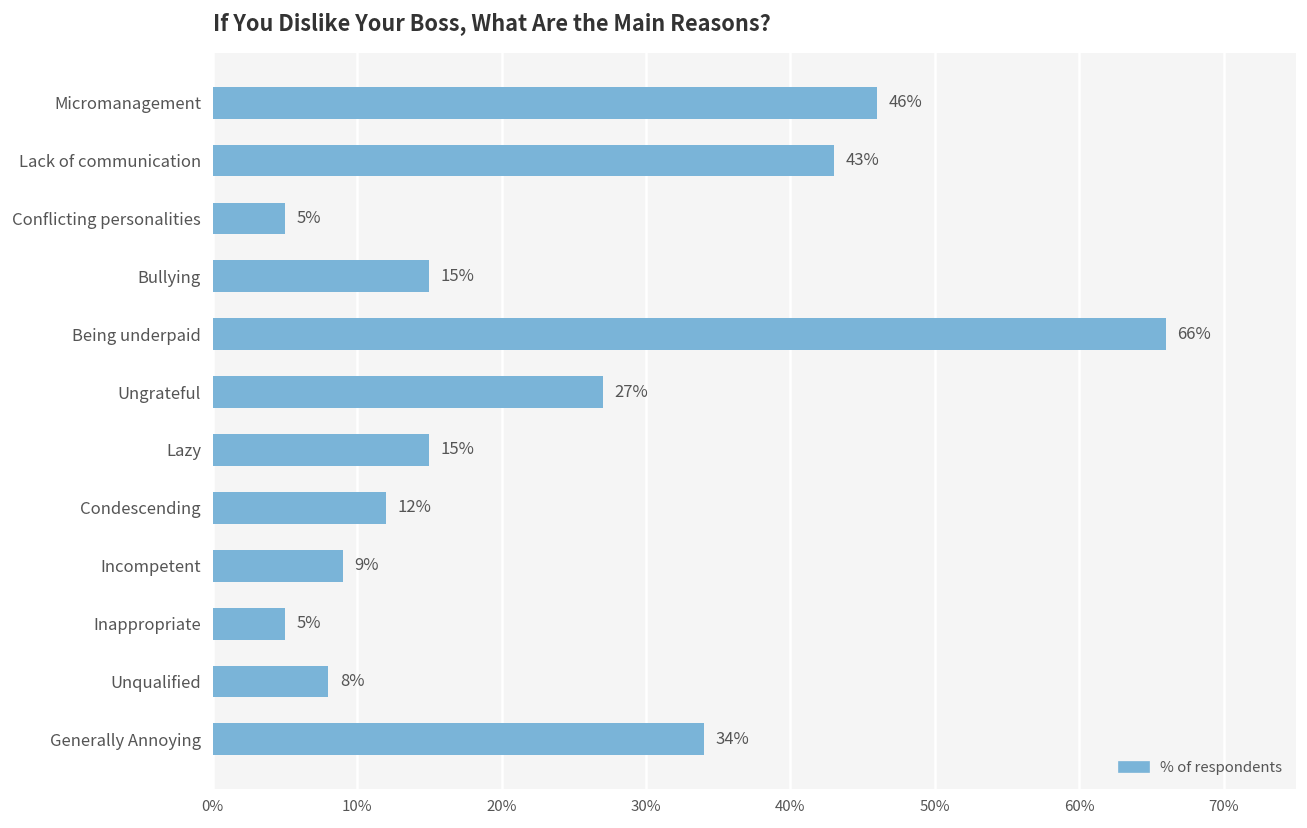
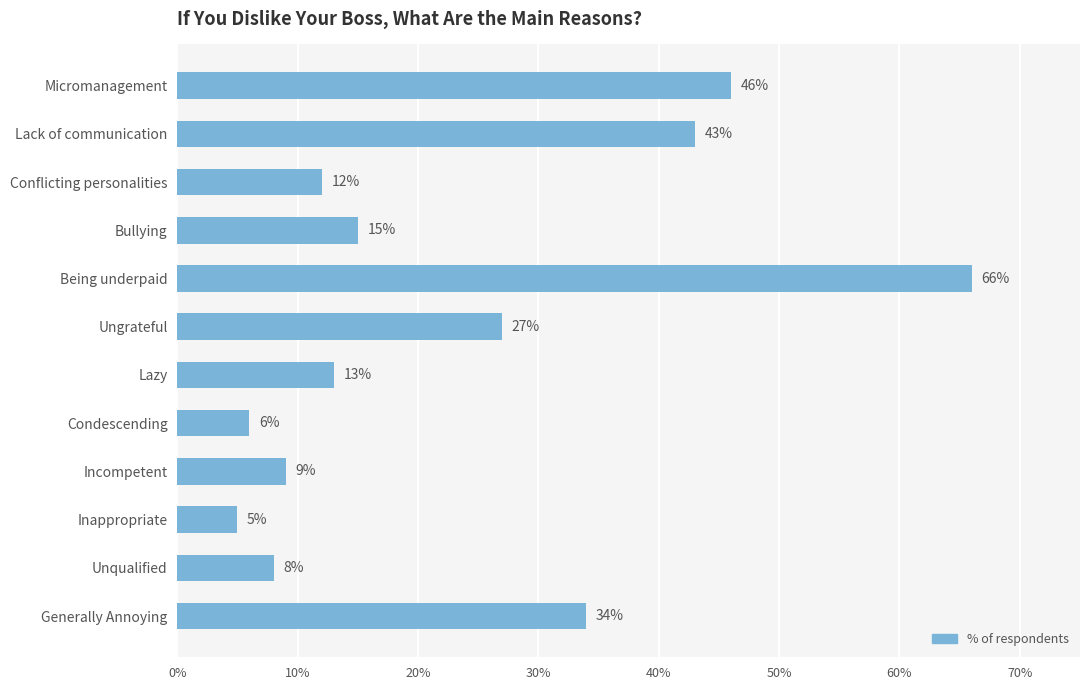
  {
    "Micromanagement": "46%",
    "Lack of communication": "43%",
-   "Conflicting personalities": "5%",
+   "Conflicting personalities": "12%",
    "Bullying": "15%",
    "Being underpaid": "66%",
    "Ungrateful": "27%",
-   "Lazy": "15%",
-   "Condescending": "12%",
+   "Lazy": "13%",
+   "Condescending": "6%",
    "Incompetent": "9%",
    "Inappropriate": "5%",
    "Unqualified": "8%",
    "Generally Annoying": "34%"
  }
